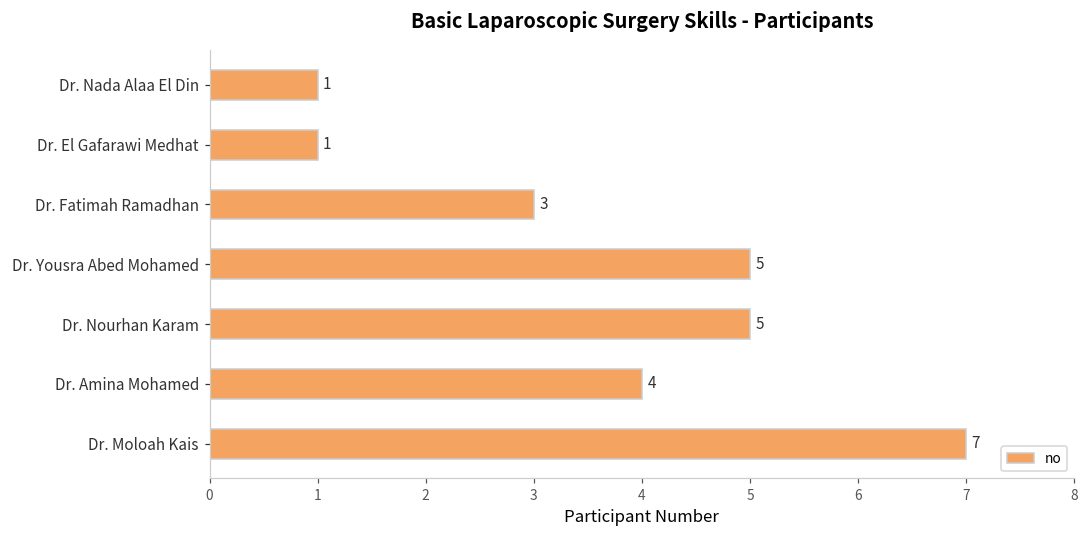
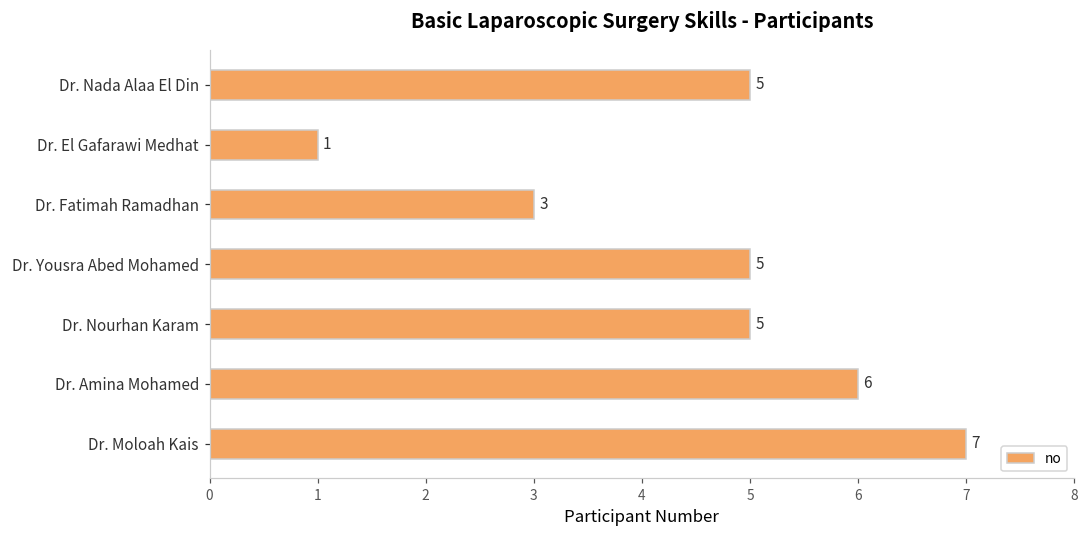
  {
-   "Dr. Nada Alaa El Din": 1,
+   "Dr. Nada Alaa El Din": 5,
    "Dr. El Gafarawi Medhat": 1,
    "Dr. Fatimah Ramadhan": 3,
    "Dr. Yousra Abed Mohamed": 5,
    "Dr. Nourhan Karam": 5,
-   "Dr. Amina Mohamed": 4,
+   "Dr. Amina Mohamed": 6,
    "Dr. Moloah Kais": 7
  }
